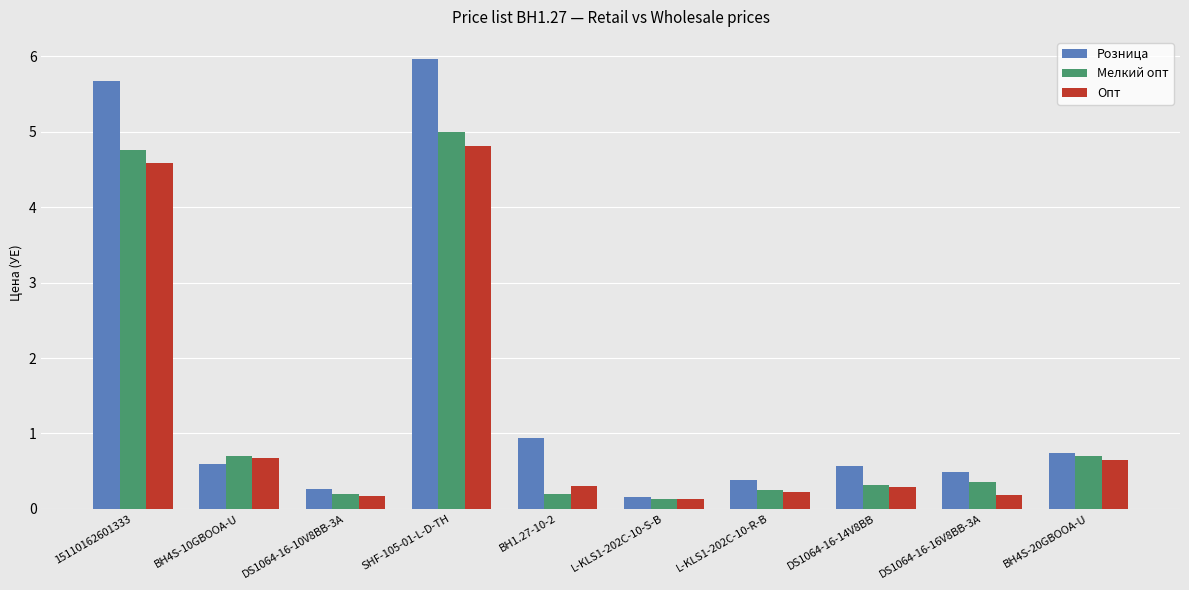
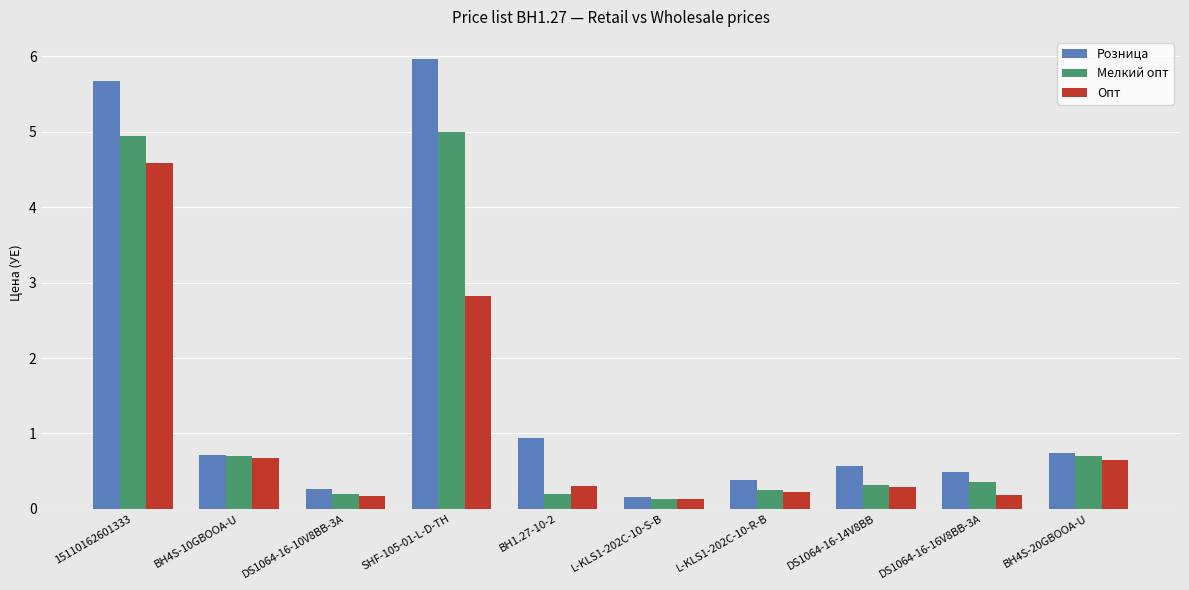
  {
    "Розница": {
      "15110162601333": 5.7,
-     "BH4S-10GBOOA-U": 0.6,
+     "BH4S-10GBOOA-U": 0.7,
      "DS1064-16-10V8BB-3A": 0.3,
      "SHF-105-01-L-D-TH": 6.0,
      "BH1.27-10-2": 0.9,
      "L-KLS1-202C-10-S-B": 0.2,
      "L-KLS1-202C-10-R-B": 0.4,
      "DS1064-16-14V8BB": 0.6,
      "DS1064-16-16V8BB-3A": 0.5,
      "BH4S-20GBOOA-U": 0.7
    },
    "Мелкий опт": {
-     "15110162601333": 4.8,
+     "15110162601333": 5.0,
      "BH4S-10GBOOA-U": 0.7,
      "DS1064-16-10V8BB-3A": 0.2,
      "SHF-105-01-L-D-TH": 5.0,
      "BH1.27-10-2": 0.2,
      "L-KLS1-202C-10-S-B": 0.1,
      "L-KLS1-202C-10-R-B": 0.3,
      "DS1064-16-14V8BB": 0.3,
      "DS1064-16-16V8BB-3A": 0.4,
      "BH4S-20GBOOA-U": 0.7
    },
    "Опт": {
      "15110162601333": 4.6,
      "BH4S-10GBOOA-U": 0.7,
      "DS1064-16-10V8BB-3A": 0.2,
-     "SHF-105-01-L-D-TH": 4.8,
+     "SHF-105-01-L-D-TH": 2.8,
      "BH1.27-10-2": 0.3,
      "L-KLS1-202C-10-S-B": 0.1,
      "L-KLS1-202C-10-R-B": 0.2,
      "DS1064-16-14V8BB": 0.3,
      "DS1064-16-16V8BB-3A": 0.2,
      "BH4S-20GBOOA-U": 0.7
    }
  }
